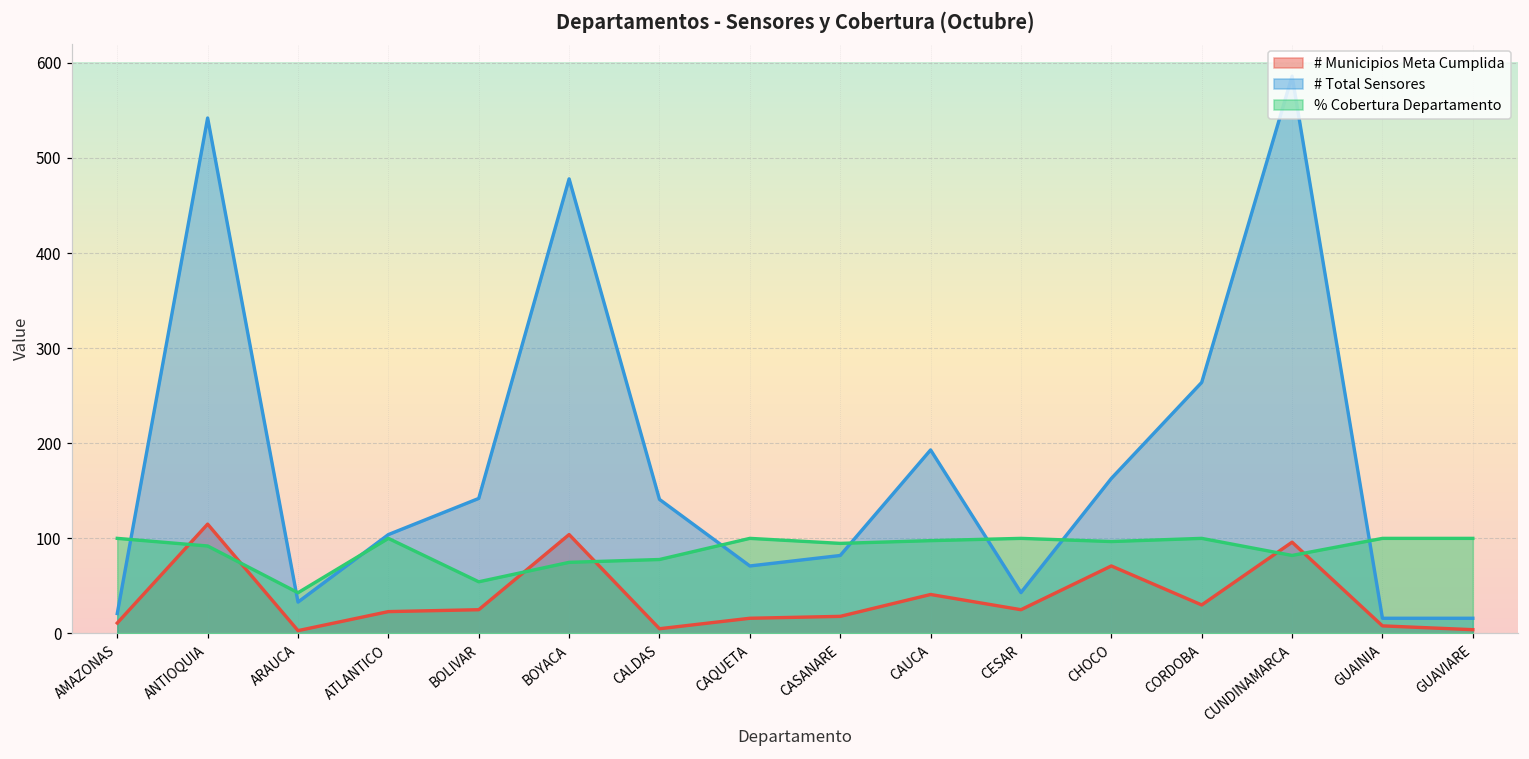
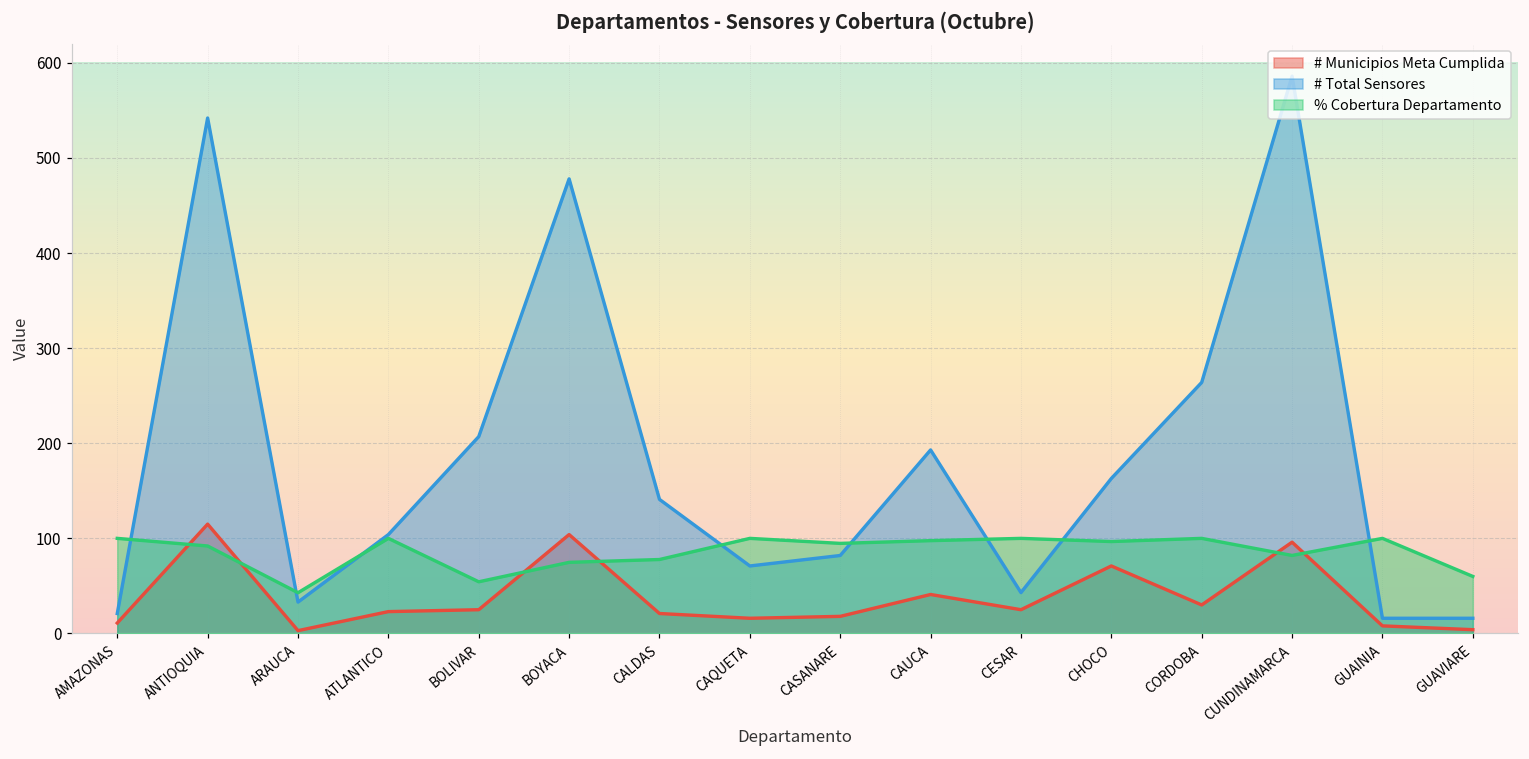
  {
    "# Municipios Meta Cumplida": {
      "AMAZONAS": 10,
      "ANTIOQUIA": 120,
      "ARAUCA": 0,
      "ATLANTICO": 20,
      "BOLIVAR": 30,
      "BOYACA": 100,
-     "CALDAS": 10,
+     "CALDAS": 20,
      "CAQUETA": 20,
      "CASANARE": 20,
      "CAUCA": 40,
      "CESAR": 30,
      "CHOCO": 70,
      "CORDOBA": 30,
      "CUNDINAMARCA": 100,
      "GUAINIA": 10,
      "GUAVIARE": 0
    },
    "# Total Sensores": {
      "AMAZONAS": 20,
      "ANTIOQUIA": 540,
      "ARAUCA": 30,
      "ATLANTICO": 100,
-     "BOLIVAR": 140,
+     "BOLIVAR": 210,
      "BOYACA": 480,
      "CALDAS": 140,
      "CAQUETA": 70,
      "CASANARE": 80,
      "CAUCA": 190,
      "CESAR": 40,
      "CHOCO": 160,
      "CORDOBA": 260,
      "GUAINIA": 20,
      "GUAVIARE": 20
    },
    "% Cobertura Departamento": {
      "AMAZONAS": 100,
      "ANTIOQUIA": 90,
      "ARAUCA": 40,
      "ATLANTICO": 100,
      "BOLIVAR": 50,
      "BOYACA": 70,
      "CALDAS": 80,
      "CAQUETA": 100,
      "CASANARE": 90,
      "CAUCA": 100,
      "CESAR": 100,
      "CHOCO": 100,
      "CORDOBA": 100,
      "CUNDINAMARCA": 80,
      "GUAINIA": 100,
-     "GUAVIARE": 100
+     "GUAVIARE": 60
    }
  }
